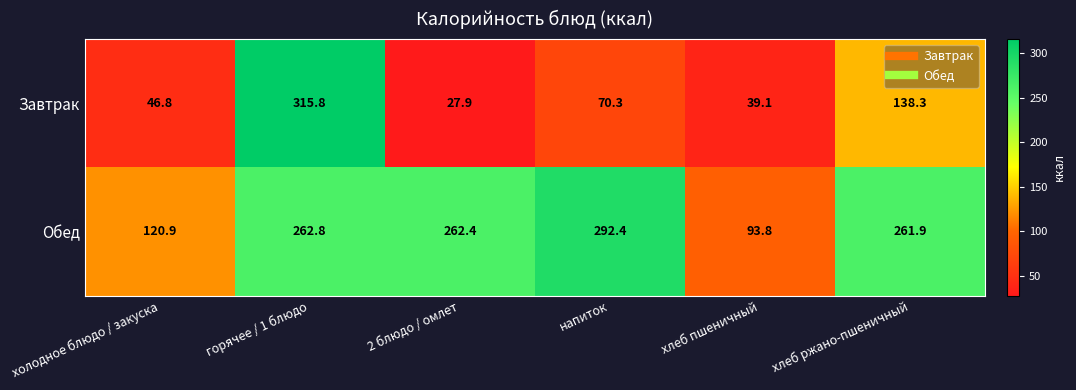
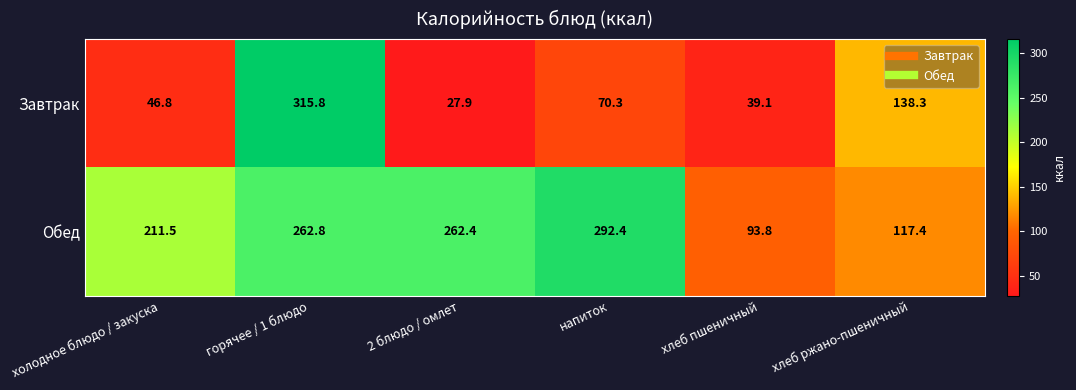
  {
    "Завтрак": {
      "холодное блюдо / закуска": 46.8,
      "горячее / 1 блюдо": 315.8,
      "2 блюдо / омлет": 27.9,
      "напиток": 70.3,
      "хлеб пшеничный": 39.1,
      "хлеб ржано-пшеничный": 138.3
    },
    "Обед": {
-     "холодное блюдо / закуска": 120.9,
+     "холодное блюдо / закуска": 211.5,
      "горячее / 1 блюдо": 262.8,
      "2 блюдо / омлет": 262.4,
      "напиток": 292.4,
      "хлеб пшеничный": 93.8,
-     "хлеб ржано-пшеничный": 261.9
+     "хлеб ржано-пшеничный": 117.4
    }
  }
